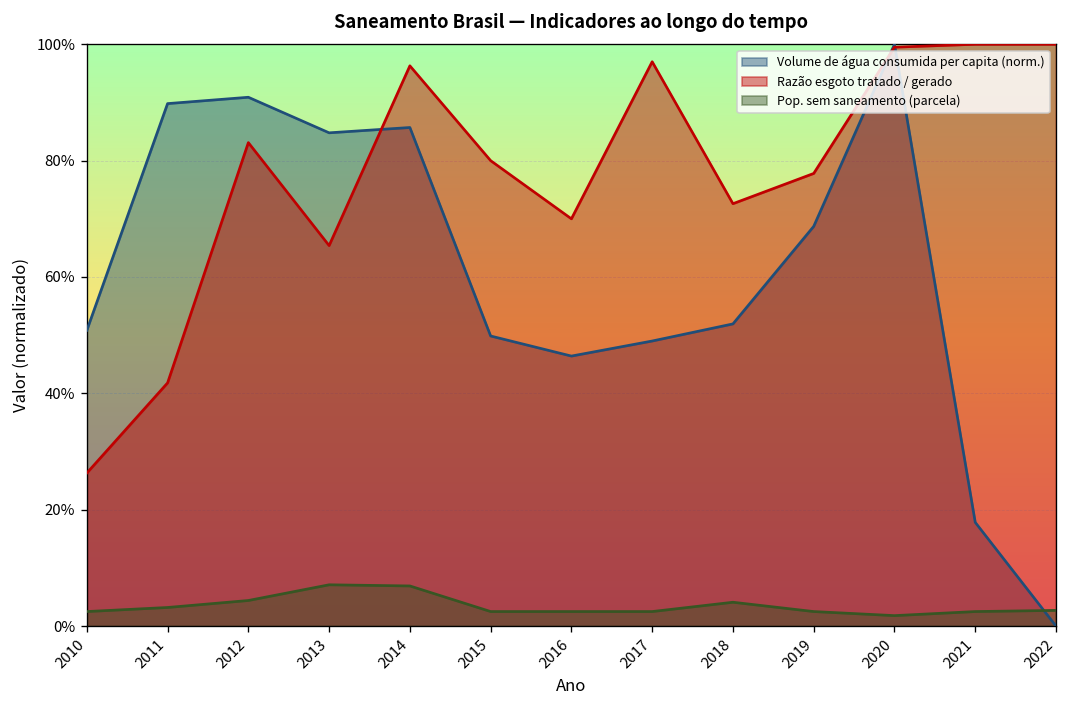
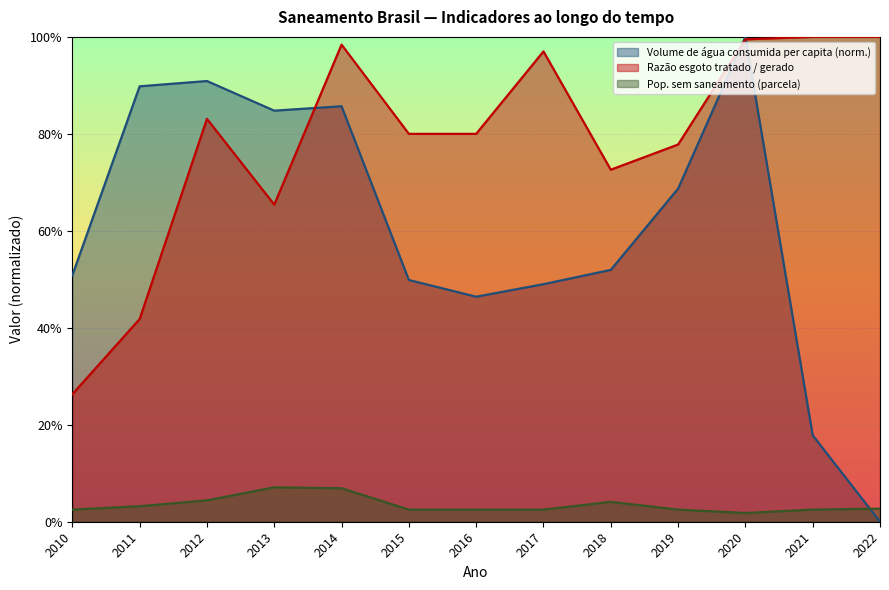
  {
    "Razão esgoto tratado / gerado": {
      "2010": "26%",
      "2011": "42%",
      "2012": "83%",
      "2013": "65%",
-     "2014": "96%",
+     "2014": "98%",
      "2015": "80%",
-     "2016": "70%",
+     "2016": "80%",
      "2017": "97%",
      "2018": "73%",
      "2019": "78%",
      "2021": "100%",
      "2022": "100%"
    }
  }
